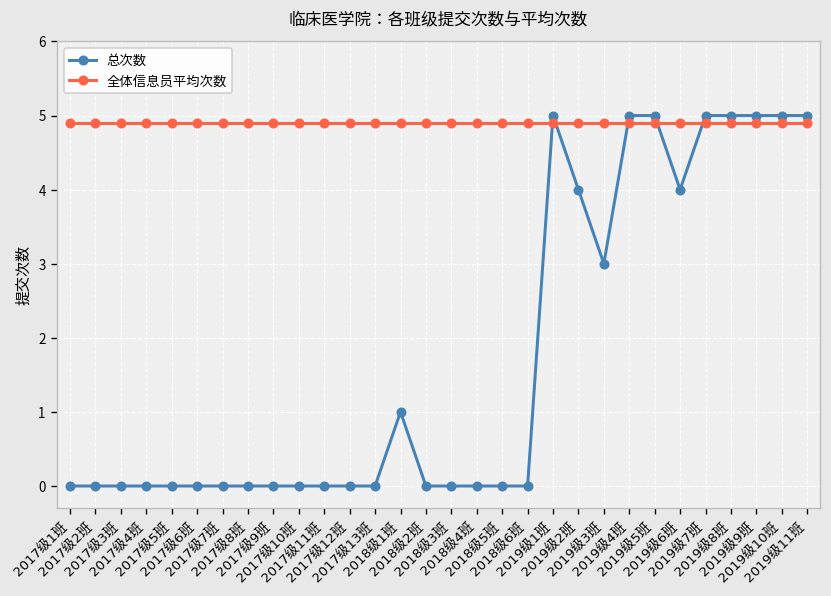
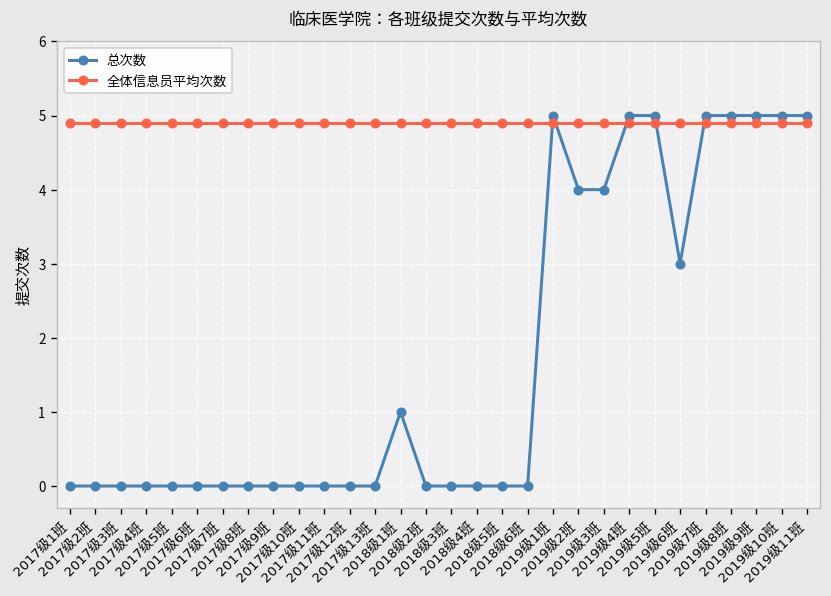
  {
    "总次数": {
      "2017级1班": 0,
      "2017级2班": 0,
      "2017级3班": 0,
      "2017级4班": 0,
      "2017级5班": 0,
      "2017级6班": 0,
      "2017级7班": 0,
      "2017级8班": 0,
      "2017级9班": 0,
      "2017级10班": 0,
      "2017级11班": 0,
      "2017级12班": 0,
      "2017级13班": 0,
      "2018级1班": 1,
      "2018级2班": 0,
      "2018级3班": 0,
      "2018级4班": 0,
      "2018级5班": 0,
      "2018级6班": 0,
      "2019级1班": 5,
      "2019级2班": 4,
-     "2019级3班": 3,
+     "2019级3班": 4,
      "2019级4班": 5,
      "2019级5班": 5,
-     "2019级6班": 4,
+     "2019级6班": 3,
      "2019级7班": 5,
      "2019级8班": 5,
      "2019级9班": 5,
      "2019级10班": 5,
      "2019级11班": 5
    },
    "全体信息员平均次数": {
      "2017级1班": 4.9,
      "2017级2班": 4.9,
      "2017级3班": 4.9,
      "2017级4班": 4.9,
      "2017级5班": 4.9,
      "2017级6班": 4.9,
      "2017级7班": 4.9,
      "2017级8班": 4.9,
      "2017级9班": 4.9,
      "2017级10班": 4.9,
      "2017级11班": 4.9,
      "2017级12班": 4.9,
      "2017级13班": 4.9,
      "2018级1班": 4.9,
      "2018级2班": 4.9,
      "2018级3班": 4.9,
      "2018级4班": 4.9,
      "2018级5班": 4.9,
      "2018级6班": 4.9,
      "2019级1班": 4.9,
      "2019级2班": 4.9,
      "2019级3班": 4.9,
      "2019级4班": 4.9,
      "2019级5班": 4.9,
      "2019级6班": 4.9,
      "2019级7班": 4.9,
      "2019级8班": 4.9,
      "2019级9班": 4.9,
      "2019级10班": 4.9,
      "2019级11班": 4.9
    }
  }
